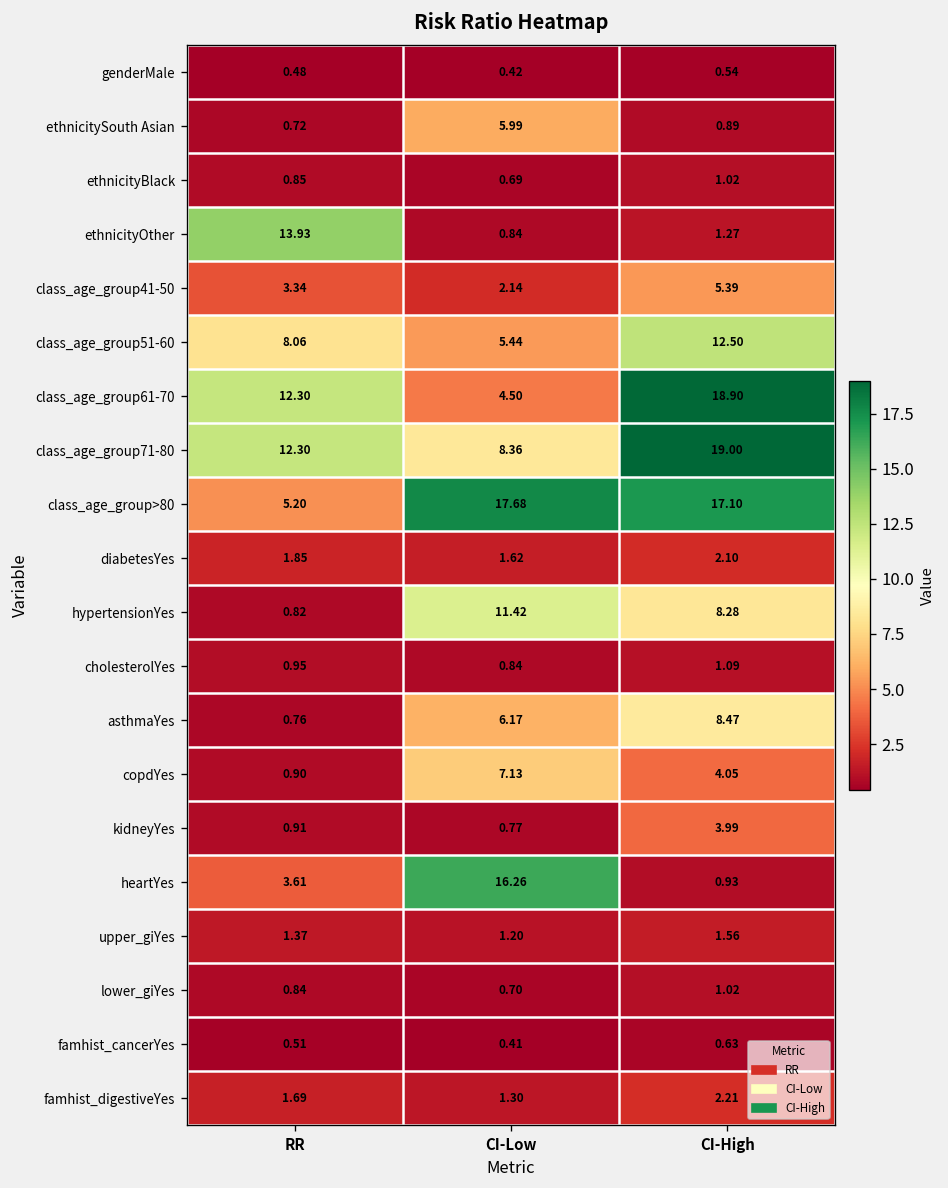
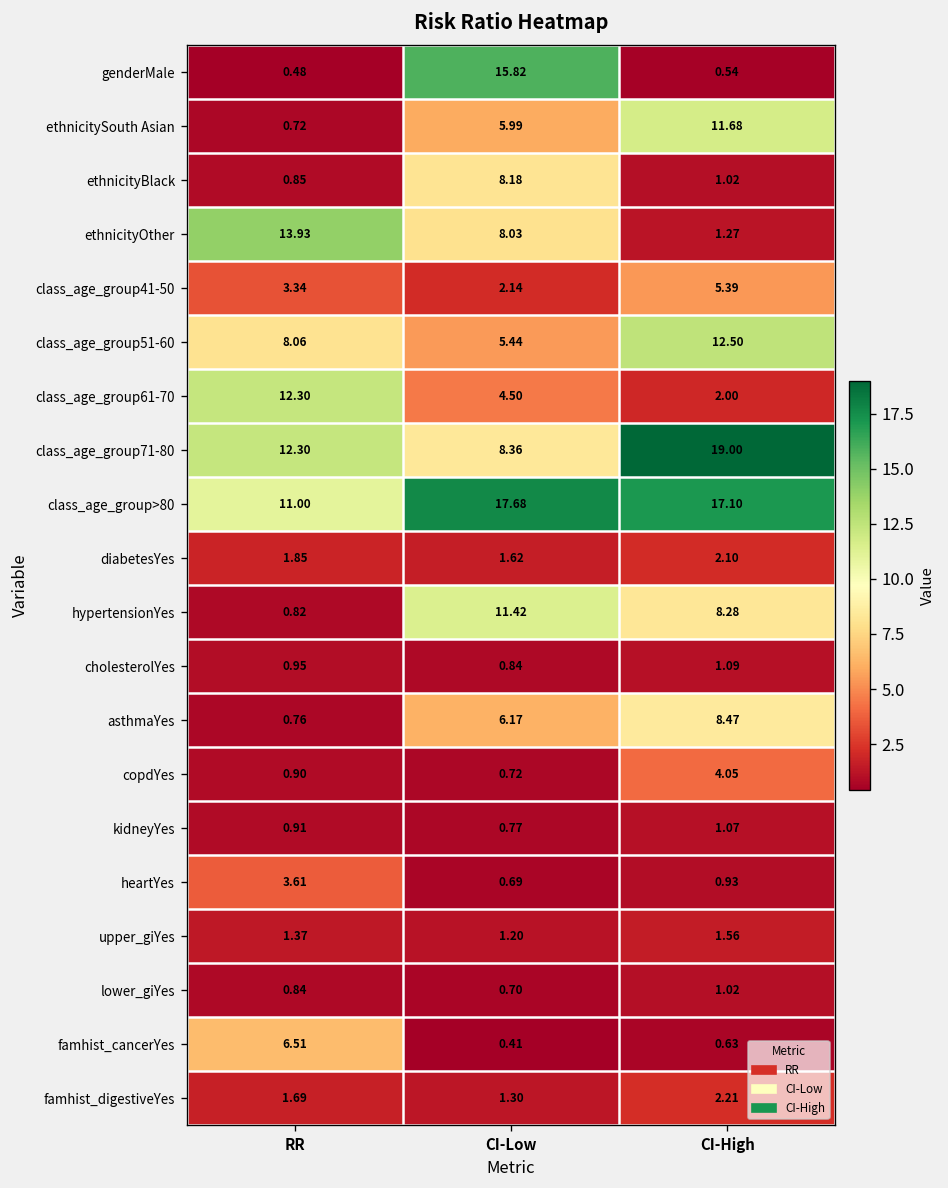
  {
    "genderMale": {
      "RR": 0.48,
-     "CI-Low": 0.42,
+     "CI-Low": 15.82,
      "CI-High": 0.54
    },
    "ethnicitySouth Asian": {
      "RR": 0.72,
      "CI-Low": 5.99,
-     "CI-High": 0.89
+     "CI-High": 11.68
    },
    "ethnicityBlack": {
      "RR": 0.85,
-     "CI-Low": 0.69,
+     "CI-Low": 8.18,
      "CI-High": 1.02
    },
    "ethnicityOther": {
      "RR": 13.93,
-     "CI-Low": 0.84,
+     "CI-Low": 8.03,
      "CI-High": 1.27
    },
    "class_age_group41-50": {
      "RR": 3.34,
      "CI-Low": 2.14,
      "CI-High": 5.39
    },
    "class_age_group51-60": {
      "RR": 8.06,
      "CI-Low": 5.44,
      "CI-High": 12.50
    },
    "class_age_group61-70": {
      "RR": 12.30,
      "CI-Low": 4.50,
-     "CI-High": 18.90
+     "CI-High": 2.00
    },
    "class_age_group71-80": {
      "RR": 12.30,
      "CI-Low": 8.36,
      "CI-High": 19.00
    },
    "class_age_group>80": {
-     "RR": 5.20,
+     "RR": 11.00,
      "CI-Low": 17.68,
      "CI-High": 17.10
    },
    "diabetesYes": {
      "RR": 1.85,
      "CI-Low": 1.62,
      "CI-High": 2.10
    },
    "hypertensionYes": {
      "RR": 0.82,
      "CI-Low": 11.42,
      "CI-High": 8.28
    },
    "cholesterolYes": {
      "RR": 0.95,
      "CI-Low": 0.84,
      "CI-High": 1.09
    },
    "asthmaYes": {
      "RR": 0.76,
      "CI-Low": 6.17,
      "CI-High": 8.47
    },
    "copdYes": {
      "RR": 0.90,
-     "CI-Low": 7.13,
+     "CI-Low": 0.72,
      "CI-High": 4.05
    },
    "kidneyYes": {
      "RR": 0.91,
      "CI-Low": 0.77,
-     "CI-High": 3.99
+     "CI-High": 1.07
    },
    "heartYes": {
      "RR": 3.61,
-     "CI-Low": 16.26,
+     "CI-Low": 0.69,
      "CI-High": 0.93
    },
    "upper_giYes": {
      "RR": 1.37,
      "CI-Low": 1.20,
      "CI-High": 1.56
    },
    "lower_giYes": {
      "RR": 0.84,
      "CI-Low": 0.70,
      "CI-High": 1.02
    },
    "famhist_cancerYes": {
-     "RR": 0.51,
+     "RR": 6.51,
      "CI-Low": 0.41,
      "CI-High": 0.63
    },
    "famhist_digestiveYes": {
      "RR": 1.69,
      "CI-Low": 1.30,
      "CI-High": 2.21
    }
  }
